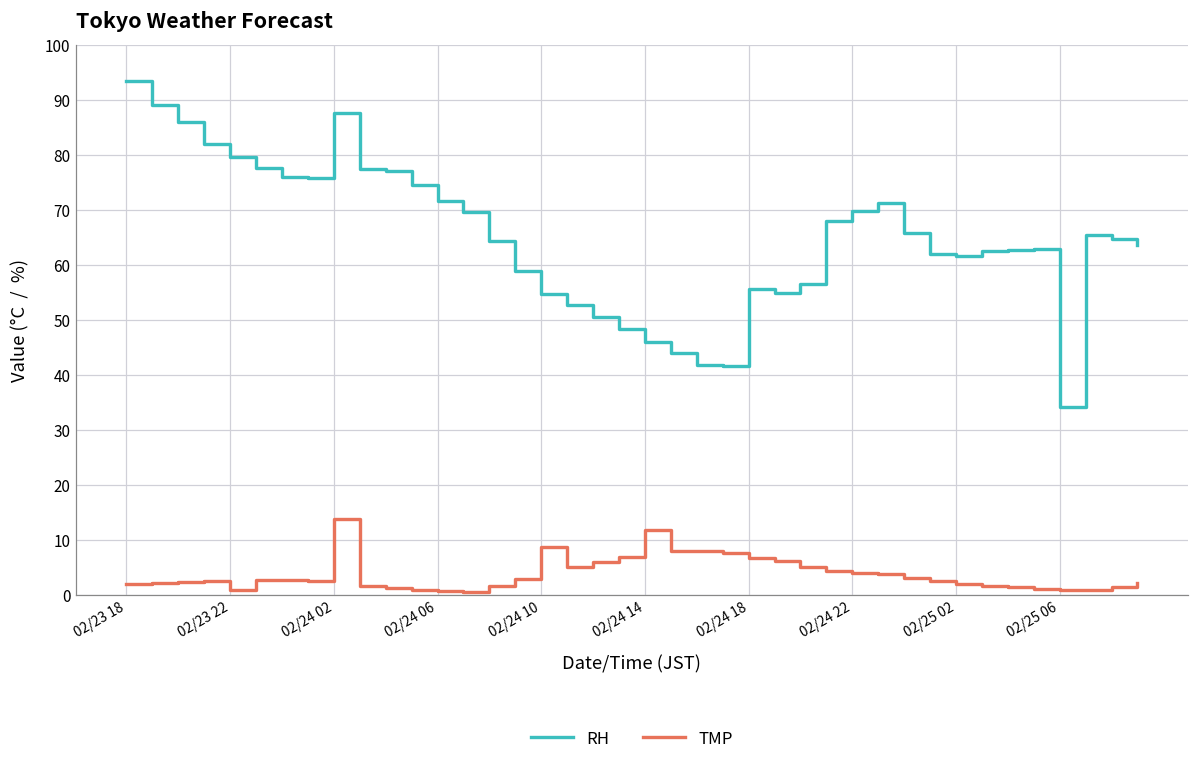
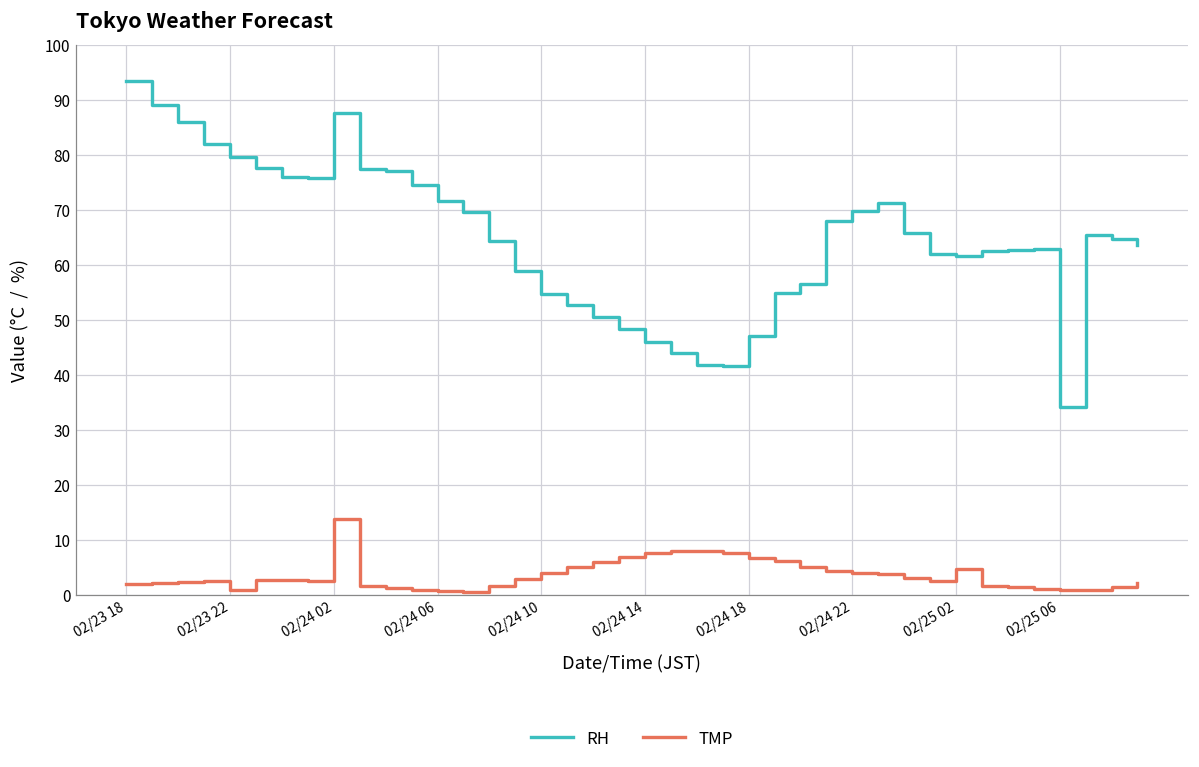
  {
    "RH": {
      "02/23 18": 94,
      "02/23 22": 80,
      "02/24 02": 88,
      "02/24 06": 72,
      "02/24 10": 55,
      "02/24 14": 46,
-     "02/24 18": 56,
+     "02/24 18": 47,
      "02/24 22": 70,
      "02/25 02": 62,
      "02/25 06": 34
    },
    "TMP": {
      "02/23 18": 2,
      "02/23 22": 1,
      "02/24 02": 14,
      "02/24 06": 1,
-     "02/24 10": 9,
-     "02/24 14": 12,
+     "02/24 10": 4,
+     "02/24 14": 8,
      "02/24 18": 7,
      "02/24 22": 4,
-     "02/25 02": 2,
+     "02/25 02": 5,
      "02/25 06": 1
    }
  }
